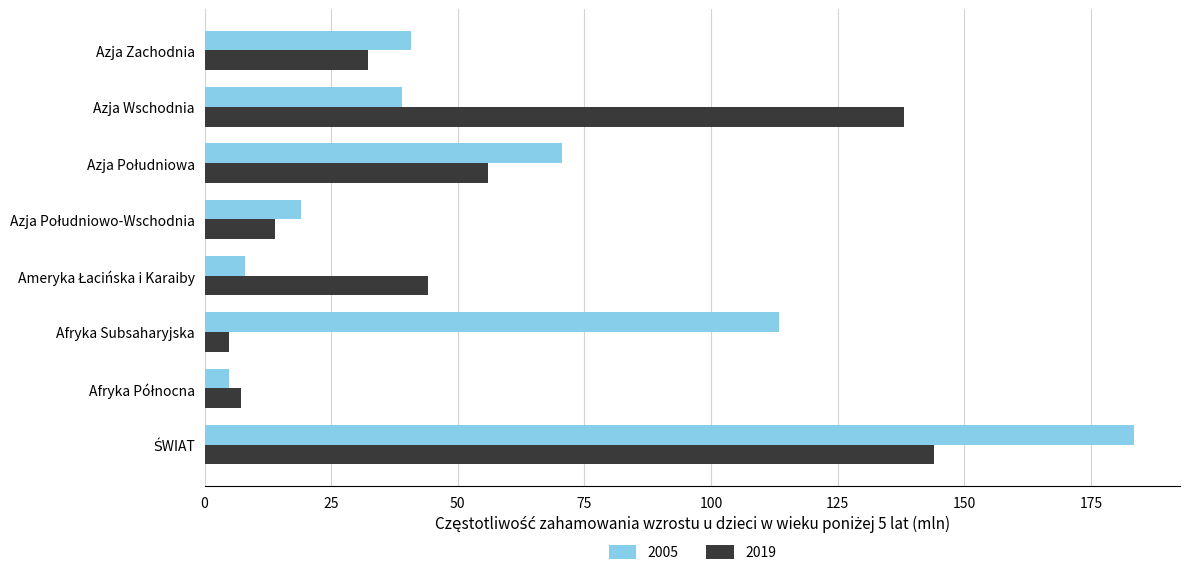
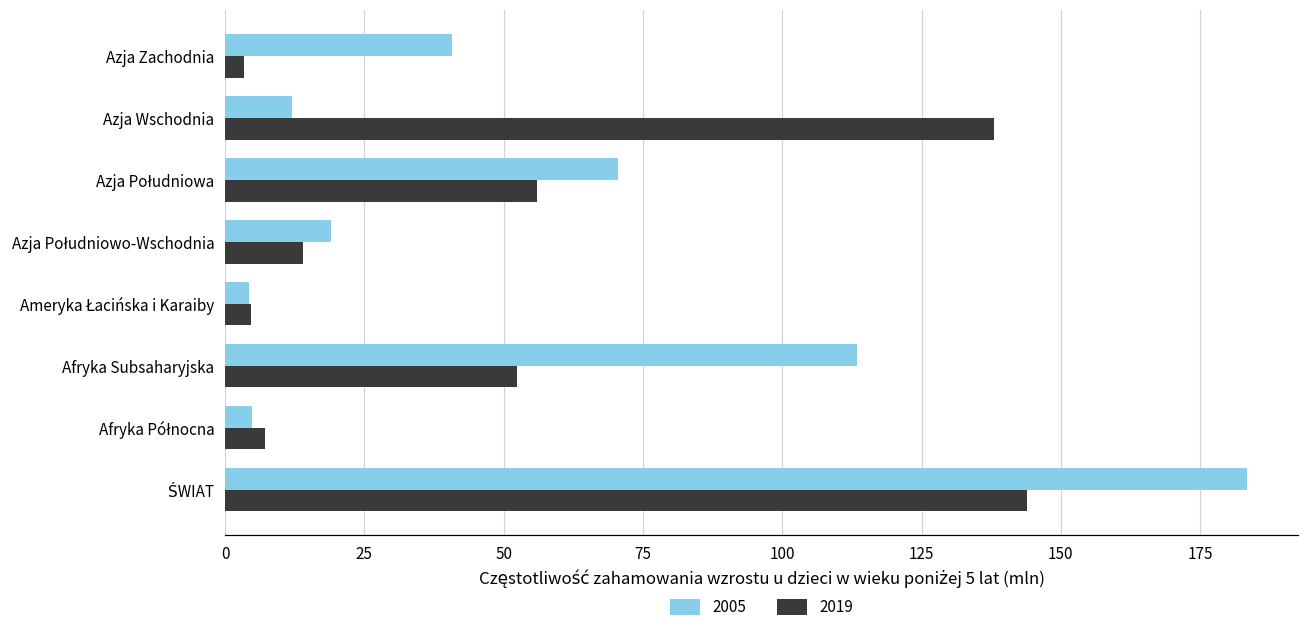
  {
    "2005": {
      "Azja Zachodnia": 41,
-     "Azja Wschodnia": 39,
+     "Azja Wschodnia": 12,
      "Azja Południowa": 71,
      "Azja Południowo-Wschodnia": 19,
-     "Ameryka Łacińska i Karaiby": 8,
+     "Ameryka Łacińska i Karaiby": 4,
      "Afryka Subsaharyjska": 114,
      "Afryka Północna": 5,
      "ŚWIAT": 183
    },
    "2019": {
-     "Azja Zachodnia": 32,
+     "Azja Zachodnia": 3,
      "Azja Wschodnia": 138,
      "Azja Południowa": 56,
      "Azja Południowo-Wschodnia": 14,
-     "Ameryka Łacińska i Karaiby": 44,
-     "Afryka Subsaharyjska": 5,
+     "Ameryka Łacińska i Karaiby": 5,
+     "Afryka Subsaharyjska": 52,
      "Afryka Północna": 7,
      "ŚWIAT": 144
    }
  }
